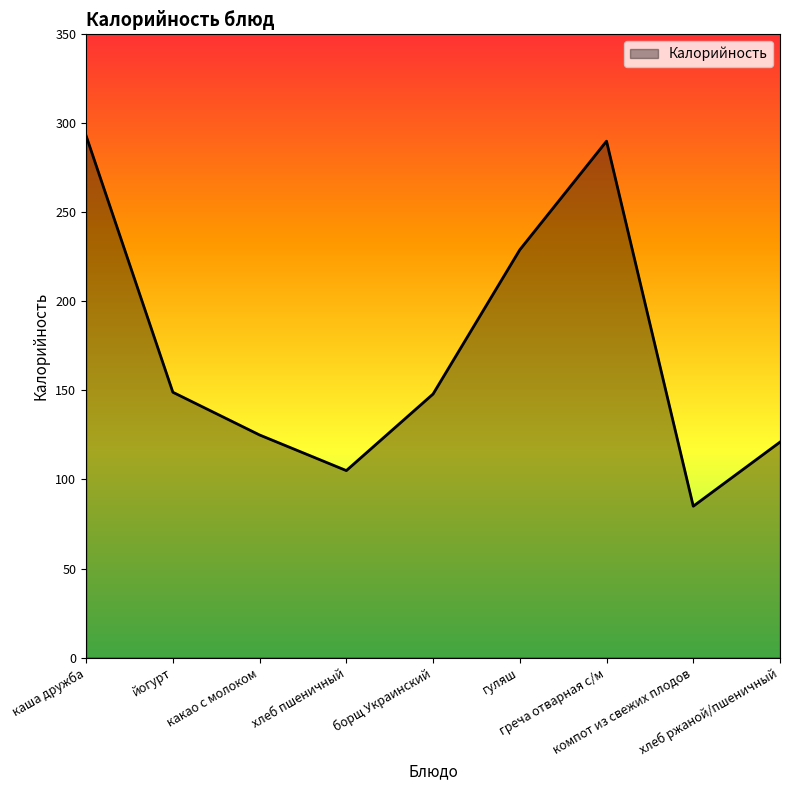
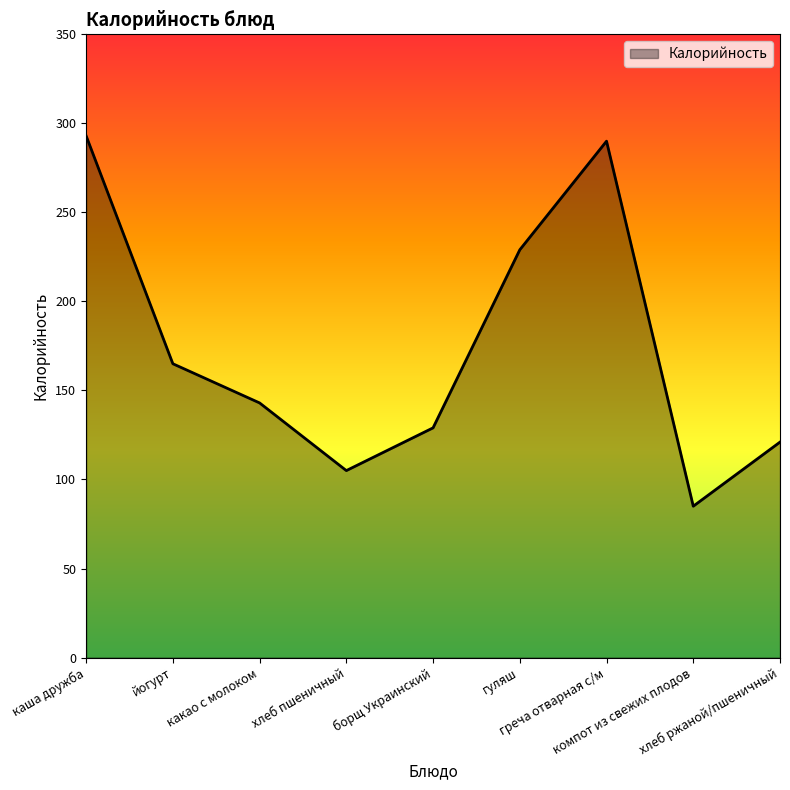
  {
    "каша дружба": 293,
-   "йогурт": 149,
-   "какао с молоком": 125,
+   "йогурт": 165,
+   "какао с молоком": 143,
    "хлеб пшеничный": 105,
-   "борщ Украинский": 148,
+   "борщ Украинский": 129,
    "гуляш": 229,
    "греча отварная с/м": 290,
    "компот из свежих плодов": 85,
    "хлеб ржаной/пшеничный": 121
  }
